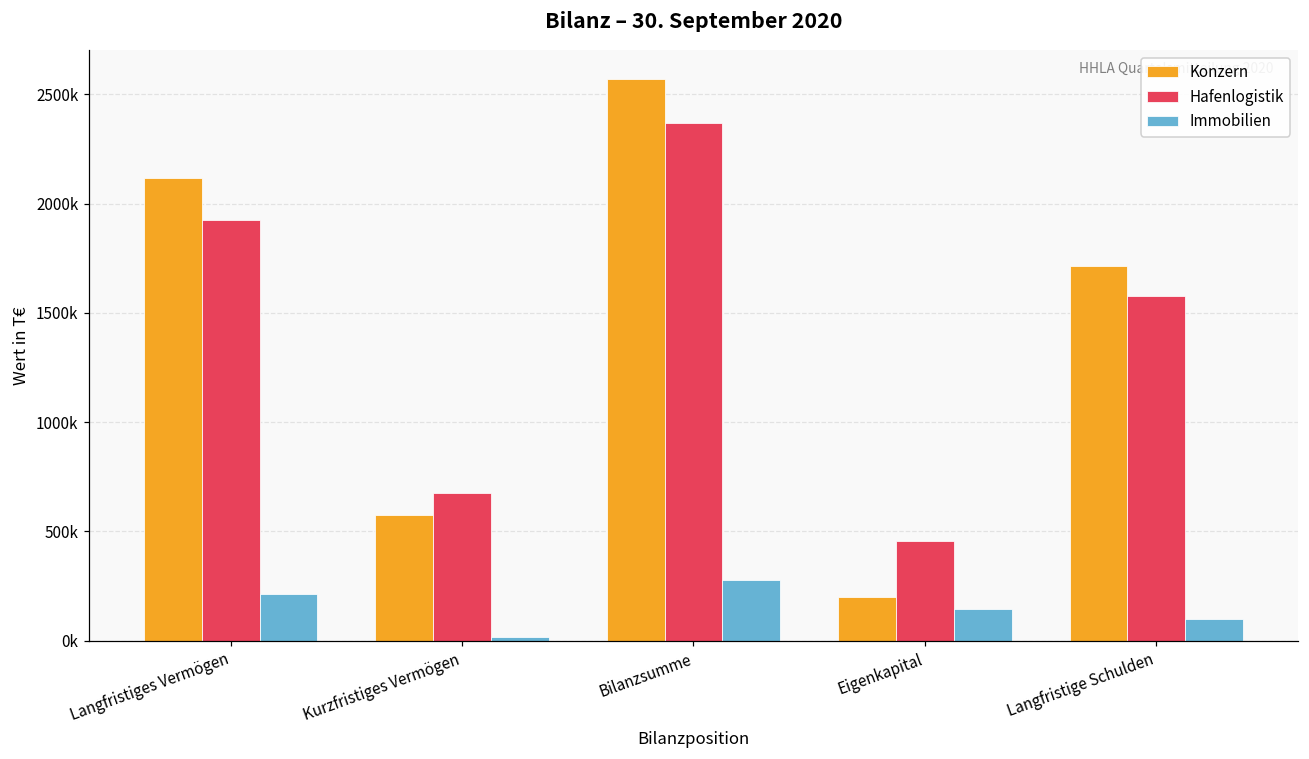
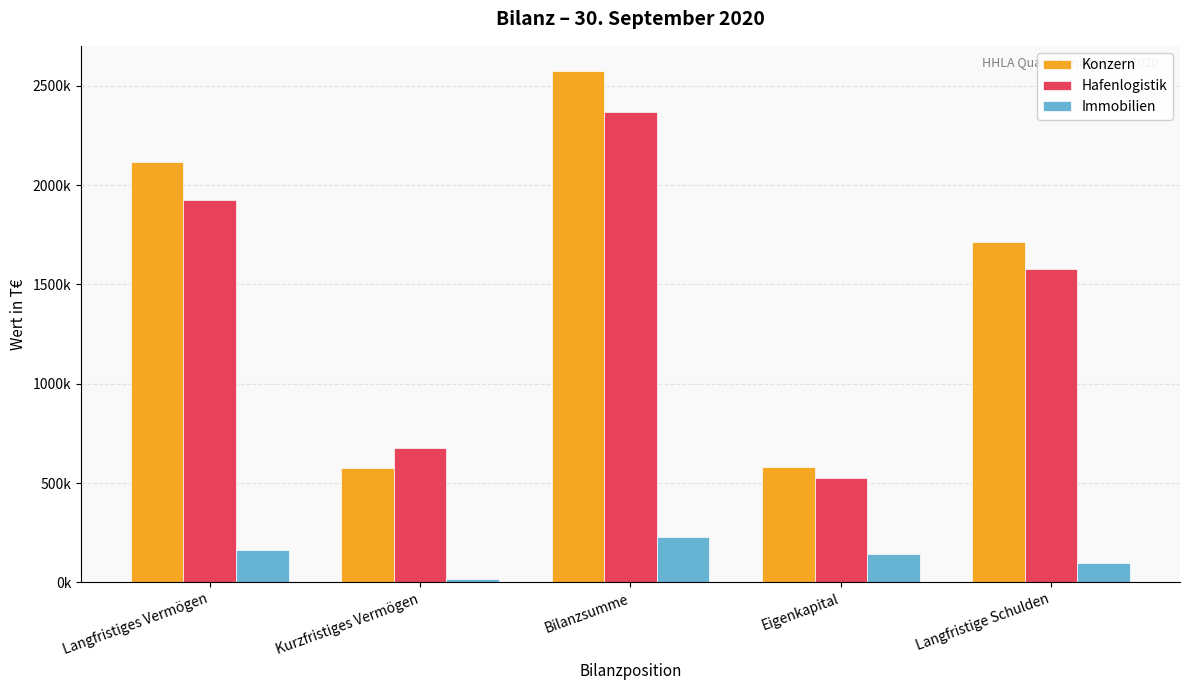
  {
    "Konzern": {
      "Langfristiges Vermögen": 2120000,
      "Kurzfristiges Vermögen": 580000,
      "Bilanzsumme": 2570000,
-     "Eigenkapital": 200000,
+     "Eigenkapital": 580000,
      "Langfristige Schulden": 1710000
    },
    "Hafenlogistik": {
      "Langfristiges Vermögen": 1920000,
      "Kurzfristiges Vermögen": 680000,
      "Bilanzsumme": 2370000,
-     "Eigenkapital": 460000,
+     "Eigenkapital": 530000,
      "Langfristige Schulden": 1580000
    },
    "Immobilien": {
-     "Langfristiges Vermögen": 210000,
+     "Langfristiges Vermögen": 160000,
      "Kurzfristiges Vermögen": 20000,
-     "Bilanzsumme": 280000,
+     "Bilanzsumme": 230000,
      "Eigenkapital": 140000,
      "Langfristige Schulden": 100000
    }
  }
